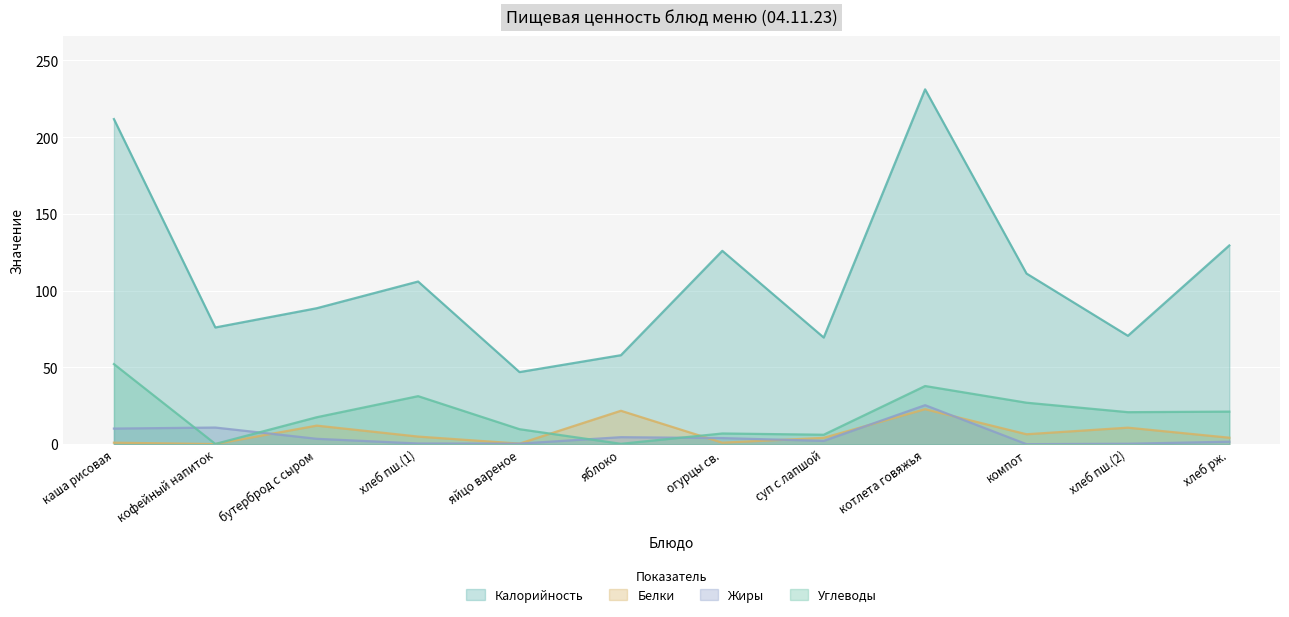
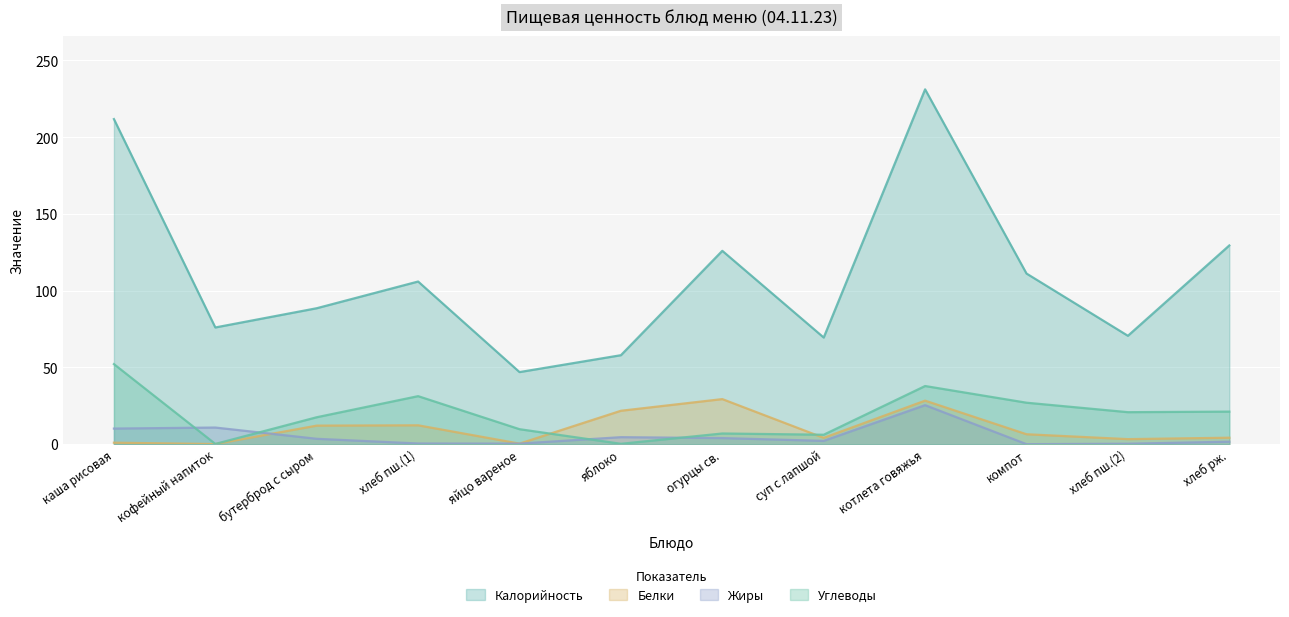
  {
    "Белки": {
      "каша рисовая": 1,
      "бутерброд с сыром": 12,
-     "хлеб пш.(1)": 5,
+     "хлеб пш.(1)": 12,
      "яблоко": 22,
-     "огурцы св.": 1,
+     "огурцы св.": 29,
      "суп с лапшой": 4,
-     "котлета говяжья": 23,
+     "котлета говяжья": 28,
      "компот": 7,
-     "хлеб пш.(2)": 11,
+     "хлеб пш.(2)": 3,
      "хлеб рж.": 4
    }
  }
